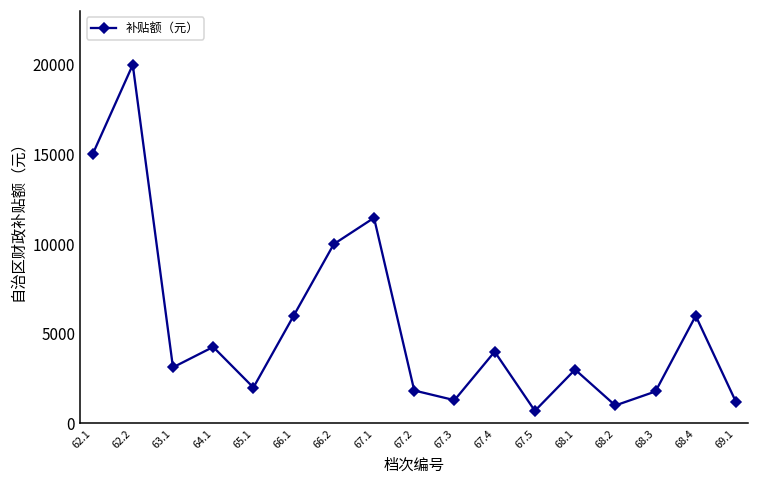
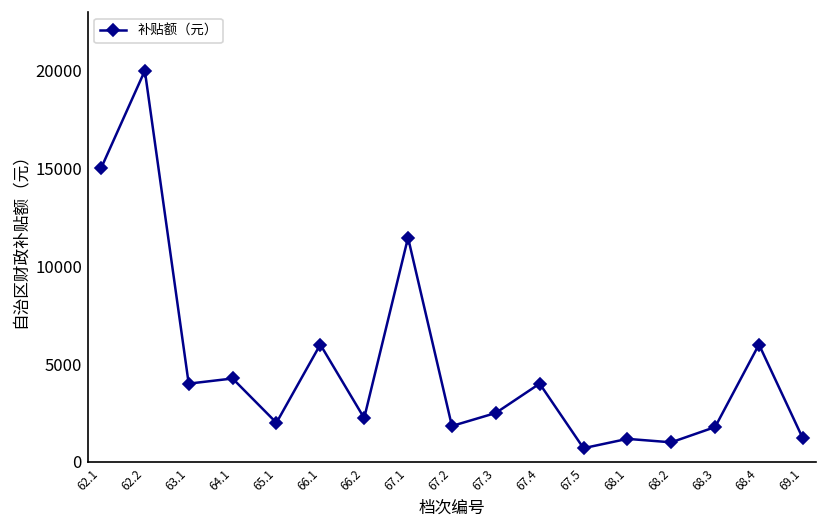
  {
    "62.1": 15000,
    "62.2": 20000,
-   "63.1": 3100,
+   "63.1": 4000,
    "64.1": 4300,
    "65.1": 2000,
    "66.1": 6000,
-   "66.2": 10000,
+   "66.2": 2200,
    "67.1": 11500,
    "67.2": 1800,
-   "67.3": 1300,
+   "67.3": 2500,
    "67.4": 4000,
    "67.5": 700,
-   "68.1": 3000,
+   "68.1": 1200,
    "68.2": 1000,
    "68.3": 1800,
    "68.4": 6000,
    "69.1": 1200
  }
